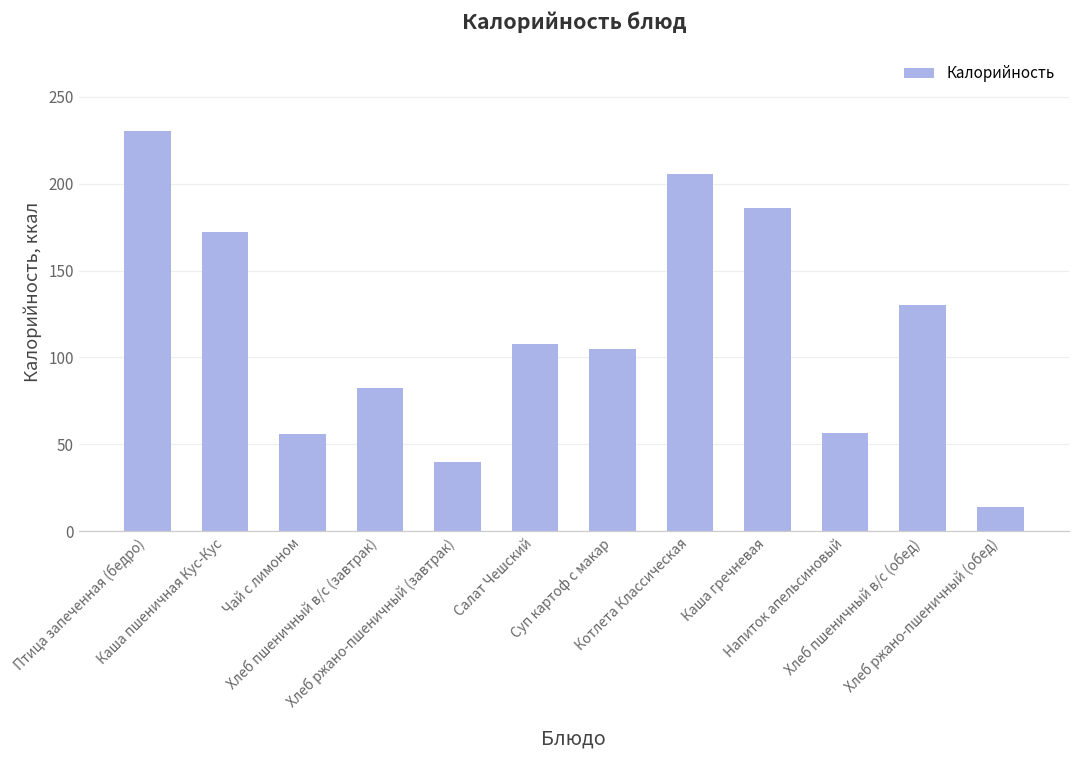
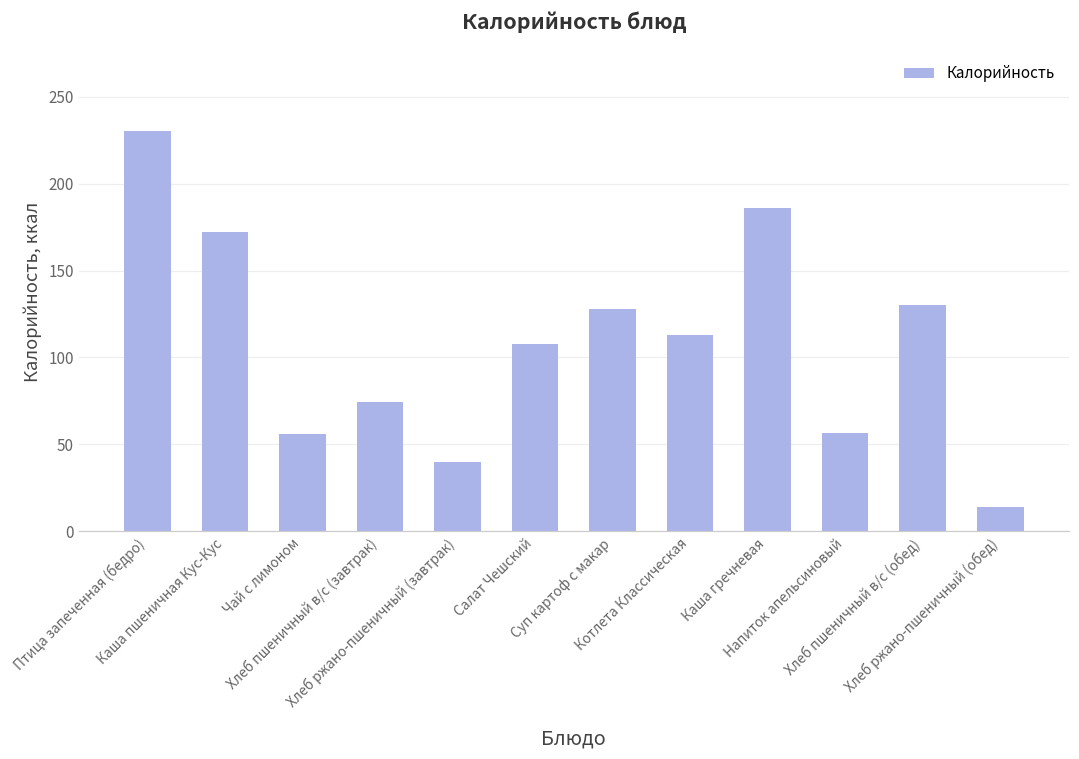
  {
    "Птица запеченная (бедро)": 230,
    "Каша пшеничная Кус-Кус": 172,
    "Чай с лимоном": 56,
-   "Хлеб пшеничный в/с (завтрак)": 83,
+   "Хлеб пшеничный в/с (завтрак)": 74,
    "Хлеб ржано-пшеничный (завтрак)": 40,
    "Салат Чешский": 108,
-   "Суп картоф с макар": 105,
-   "Котлета Классическая": 205,
+   "Суп картоф с макар": 128,
+   "Котлета Классическая": 113,
    "Каша гречневая": 186,
    "Напиток апельсиновый": 57,
    "Хлеб пшеничный в/с (обед)": 130,
    "Хлеб ржано-пшеничный (обед)": 14
  }
